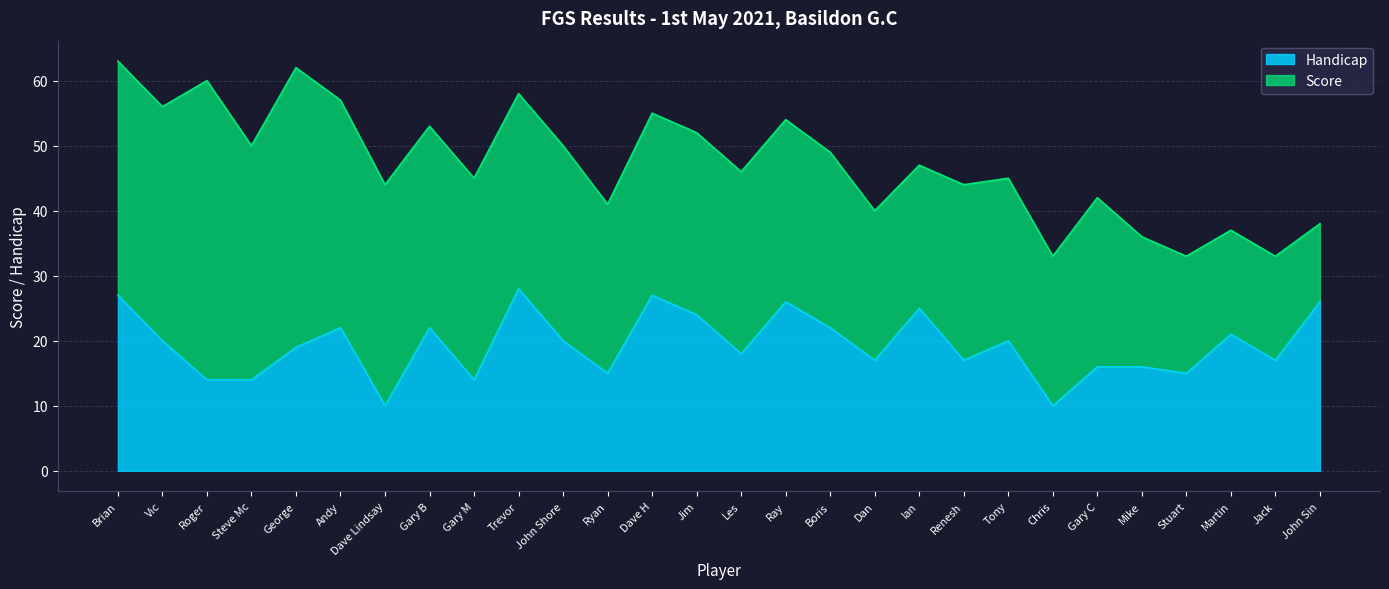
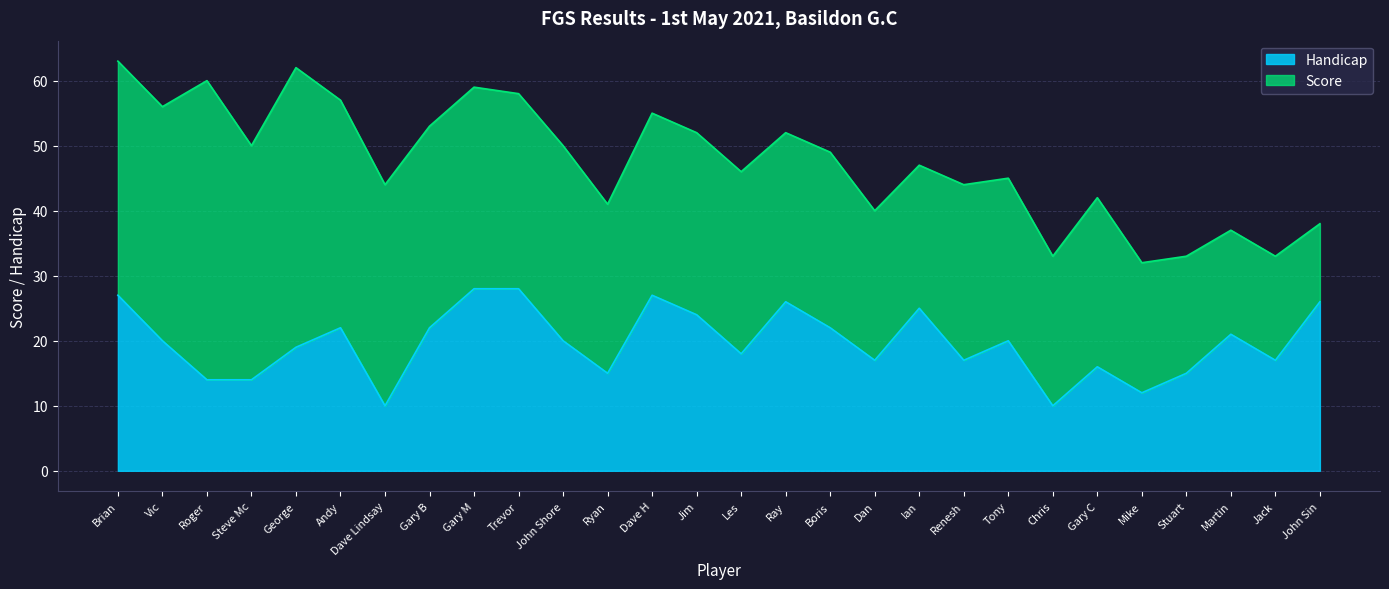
  {
    "Handicap": {
      "Brian": 27,
      "Vic": 20,
      "Roger": 14,
      "Steve Mc": 14,
      "George": 19,
      "Andy": 22,
      "Dave Lindsay": 10,
      "Gary B": 22,
-     "Gary M": 14,
+     "Gary M": 28,
      "Trevor": 28,
      "John Shore": 20,
      "Ryan": 15,
      "Dave H": 27,
      "Jim": 24,
      "Les": 18,
      "Ray": 26,
      "Boris": 22,
      "Dan": 17,
      "Ian": 25,
      "Renesh": 17,
      "Tony": 20,
      "Chris": 10,
      "Gary C": 16,
-     "Mike": 16,
+     "Mike": 12,
      "Stuart": 15,
      "Martin": 21,
      "Jack": 17,
      "John Sin": 26
    },
    "Score": {
      "Brian": 36,
      "Vic": 36,
      "Roger": 46,
      "Steve Mc": 36,
      "George": 43,
      "Andy": 35,
      "Dave Lindsay": 34,
      "Gary B": 31,
      "Gary M": 31,
      "Trevor": 30,
      "John Shore": 30,
      "Ryan": 26,
      "Dave H": 28,
      "Jim": 28,
      "Les": 28,
-     "Ray": 28,
+     "Ray": 26,
      "Boris": 27,
      "Dan": 23,
      "Ian": 22,
      "Renesh": 27,
      "Tony": 25,
      "Chris": 23,
      "Gary C": 26,
      "Mike": 20,
      "Stuart": 18,
      "Martin": 16,
      "Jack": 16,
      "John Sin": 12
    }
  }
